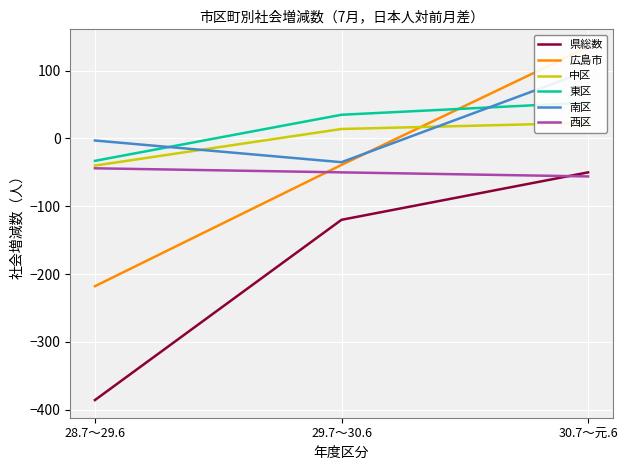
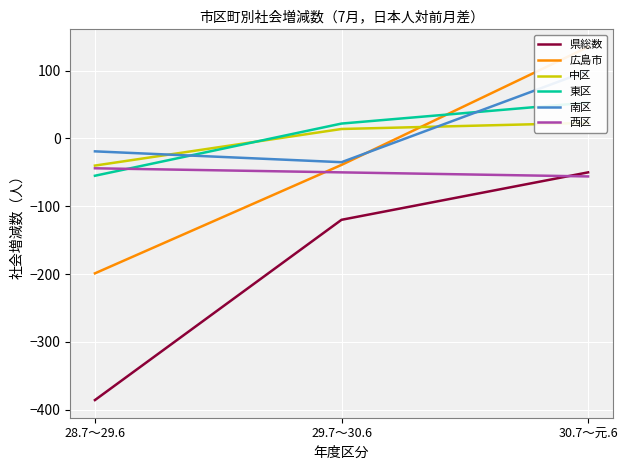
  {
    "県総数": {
      "28.7～29.6": -390,
      "29.7～30.6": -120,
      "30.7～元.6": -50
    },
    "広島市": {
-     "28.7～29.6": -220,
+     "28.7～29.6": -200,
      "29.7～30.6": -40
    },
    "中区": {
      "28.7～29.6": -40,
      "29.7～30.6": 10
    },
    "東区": {
-     "28.7～29.6": -30,
-     "29.7～30.6": 40
+     "28.7～29.6": -60,
+     "29.7～30.6": 20
    },
    "南区": {
-     "28.7～29.6": 0,
+     "28.7～29.6": -20,
      "29.7～30.6": -40
    },
    "西区": {
      "28.7～29.6": -40,
      "29.7～30.6": -50,
      "30.7～元.6": -60
    }
  }
